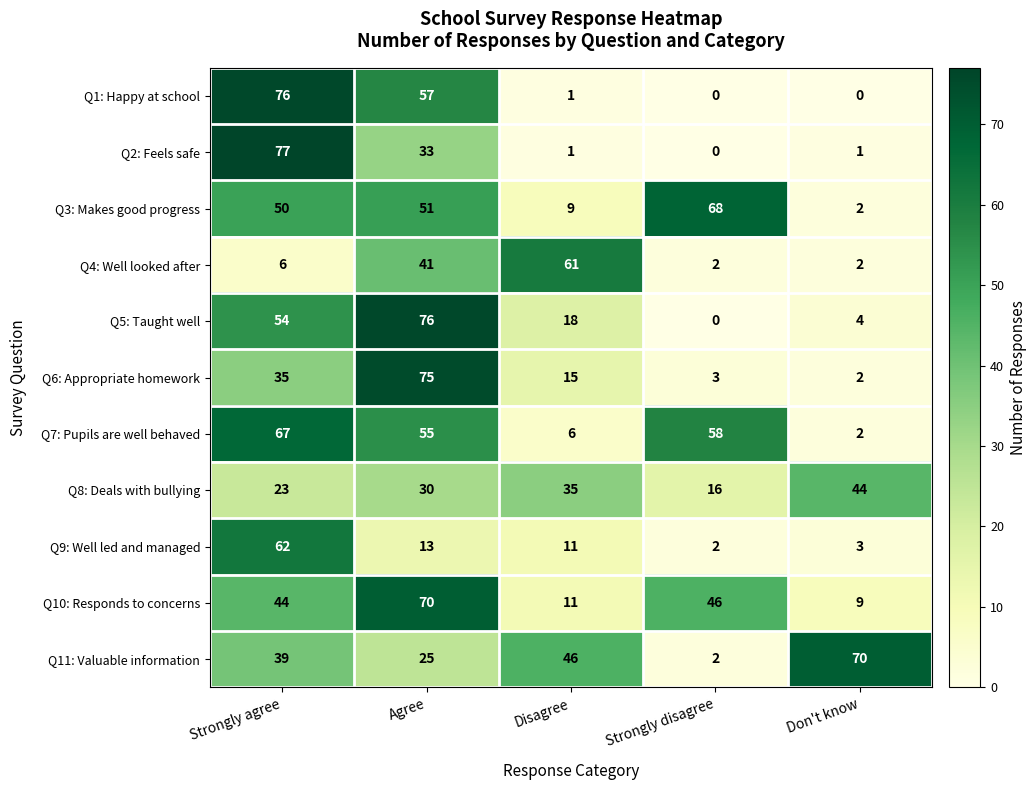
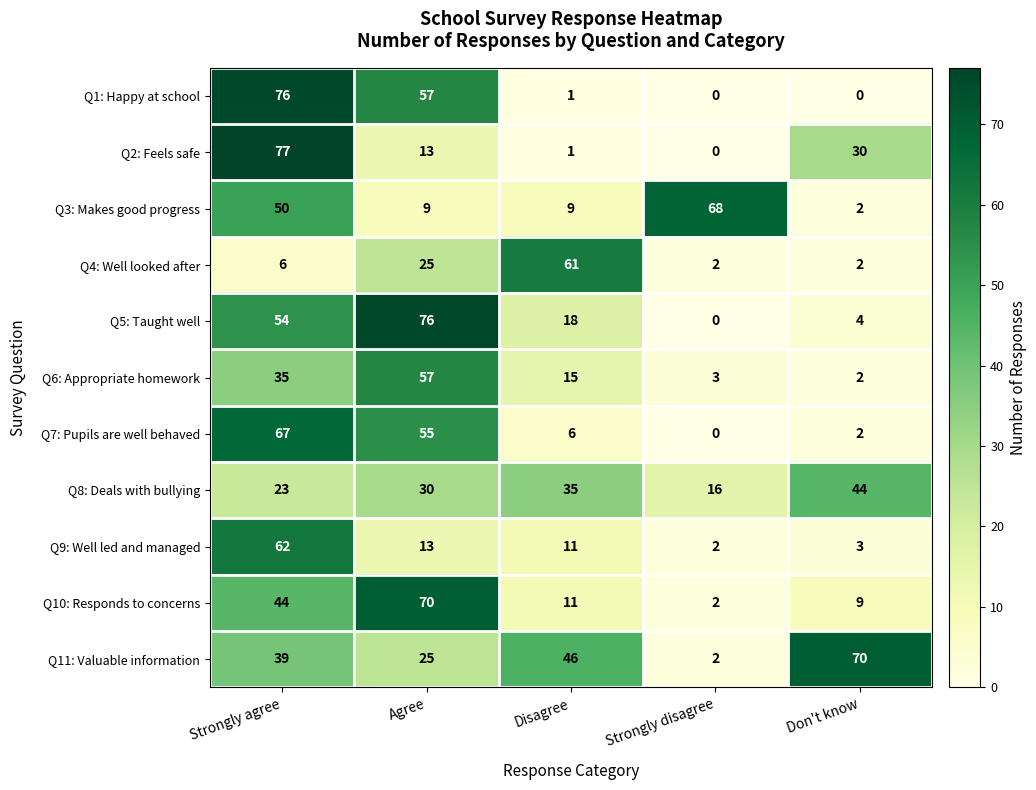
  {
    "Q1: Happy at school": {
      "Strongly agree": 76,
      "Agree": 57,
      "Disagree": 1,
      "Strongly disagree": 0,
      "Don't know": 0
    },
    "Q2: Feels safe": {
      "Strongly agree": 77,
-     "Agree": 33,
+     "Agree": 13,
      "Disagree": 1,
      "Strongly disagree": 0,
-     "Don't know": 1
+     "Don't know": 30
    },
    "Q3: Makes good progress": {
      "Strongly agree": 50,
-     "Agree": 51,
+     "Agree": 9,
      "Disagree": 9,
      "Strongly disagree": 68,
      "Don't know": 2
    },
    "Q4: Well looked after": {
      "Strongly agree": 6,
-     "Agree": 41,
+     "Agree": 25,
      "Disagree": 61,
      "Strongly disagree": 2,
      "Don't know": 2
    },
    "Q5: Taught well": {
      "Strongly agree": 54,
      "Agree": 76,
      "Disagree": 18,
      "Strongly disagree": 0,
      "Don't know": 4
    },
    "Q6: Appropriate homework": {
      "Strongly agree": 35,
-     "Agree": 75,
+     "Agree": 57,
      "Disagree": 15,
      "Strongly disagree": 3,
      "Don't know": 2
    },
    "Q7: Pupils are well behaved": {
      "Strongly agree": 67,
      "Agree": 55,
      "Disagree": 6,
-     "Strongly disagree": 58,
+     "Strongly disagree": 0,
      "Don't know": 2
    },
    "Q8: Deals with bullying": {
      "Strongly agree": 23,
      "Agree": 30,
      "Disagree": 35,
      "Strongly disagree": 16,
      "Don't know": 44
    },
    "Q9: Well led and managed": {
      "Strongly agree": 62,
      "Agree": 13,
      "Disagree": 11,
      "Strongly disagree": 2,
      "Don't know": 3
    },
    "Q10: Responds to concerns": {
      "Strongly agree": 44,
      "Agree": 70,
      "Disagree": 11,
-     "Strongly disagree": 46,
+     "Strongly disagree": 2,
      "Don't know": 9
    },
    "Q11: Valuable information": {
      "Strongly agree": 39,
      "Agree": 25,
      "Disagree": 46,
      "Strongly disagree": 2,
      "Don't know": 70
    }
  }
